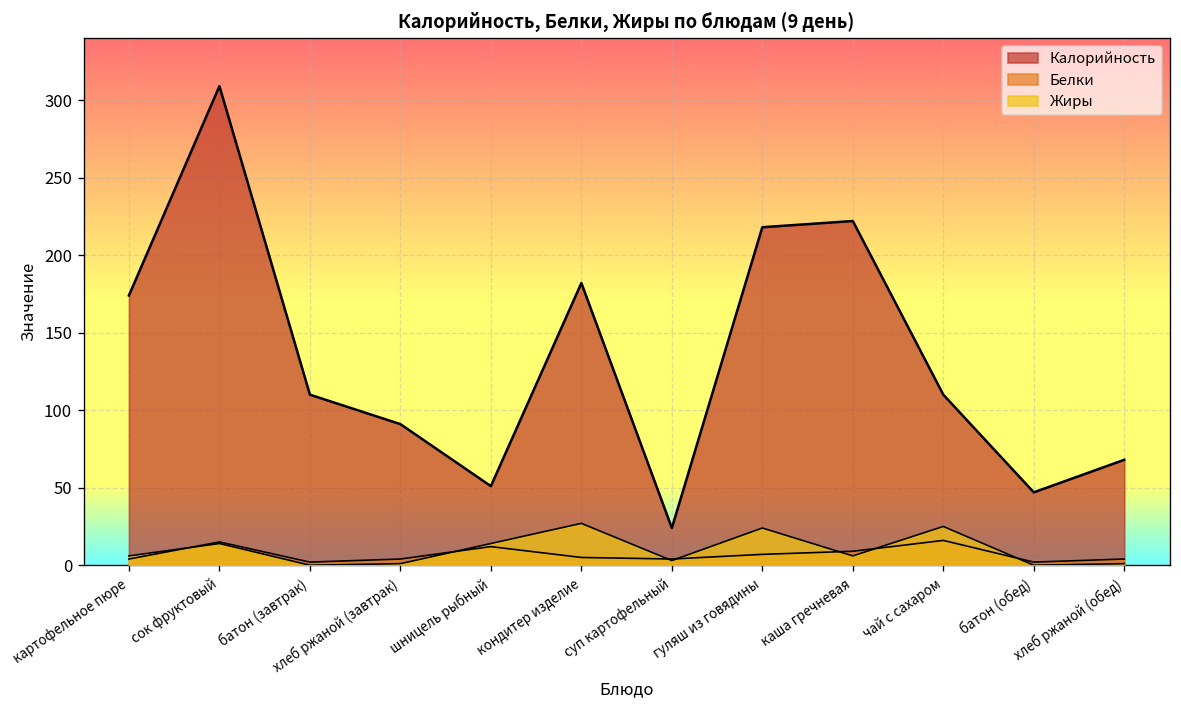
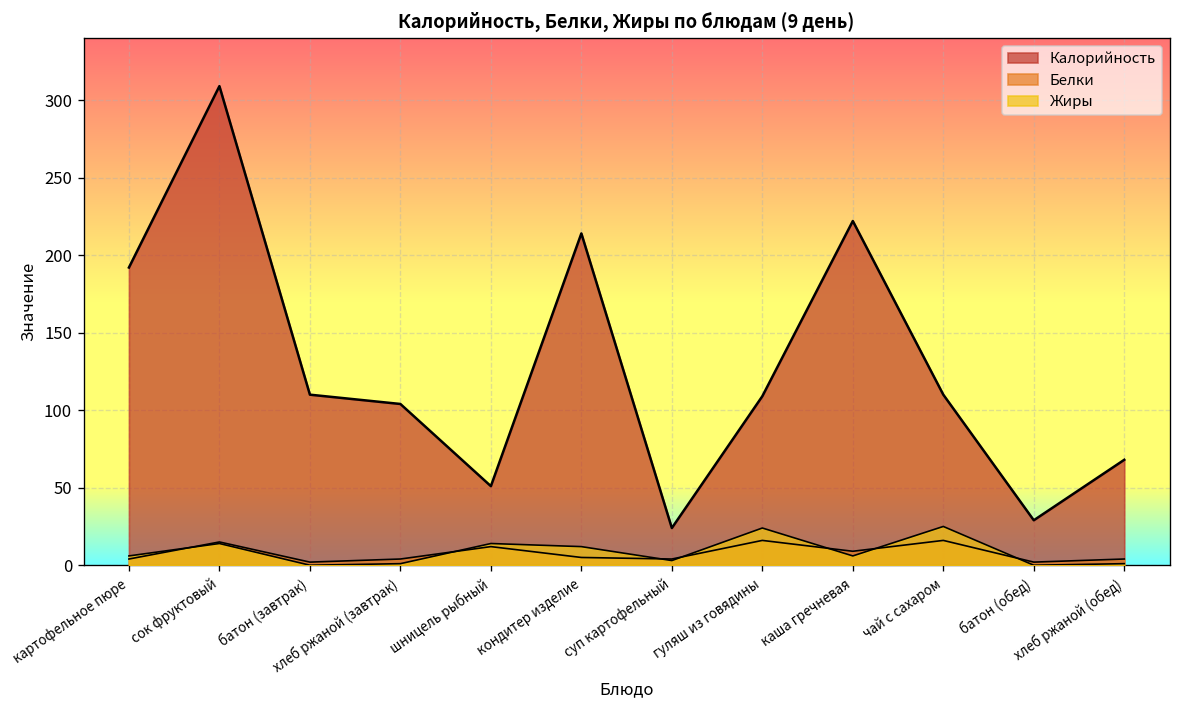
  {
    "Калорийность": {
-     "картофельное пюре": 174,
+     "картофельное пюре": 192,
      "сок фруктовый": 309,
      "батон (завтрак)": 110,
-     "хлеб ржаной (завтрак)": 91,
+     "хлеб ржаной (завтрак)": 104,
      "шницель рыбный": 51,
-     "кондитер изделие": 182,
+     "кондитер изделие": 214,
      "суп картофельный": 24,
-     "гуляш из говядины": 218,
+     "гуляш из говядины": 109,
      "каша гречневая": 222,
      "чай с сахаром": 110,
-     "батон (обед)": 47,
+     "батон (обед)": 29,
      "хлеб ржаной (обед)": 68
    },
    "Белки": {
      "батон (завтрак)": 2,
      "хлеб ржаной (завтрак)": 4,
      "шницель рыбный": 12,
      "кондитер изделие": 5,
-     "гуляш из говядины": 7,
+     "гуляш из говядины": 16,
      "каша гречневая": 9,
      "чай с сахаром": 16,
      "батон (обед)": 2,
      "хлеб ржаной (обед)": 4
    },
    "Жиры": {
      "батон (завтрак)": 0,
      "хлеб ржаной (завтрак)": 1,
      "шницель рыбный": 14,
-     "кондитер изделие": 27,
+     "кондитер изделие": 12,
      "гуляш из говядины": 24,
      "каша гречневая": 6,
      "чай с сахаром": 25,
      "батон (обед)": 0,
      "хлеб ржаной (обед)": 1
    }
  }
